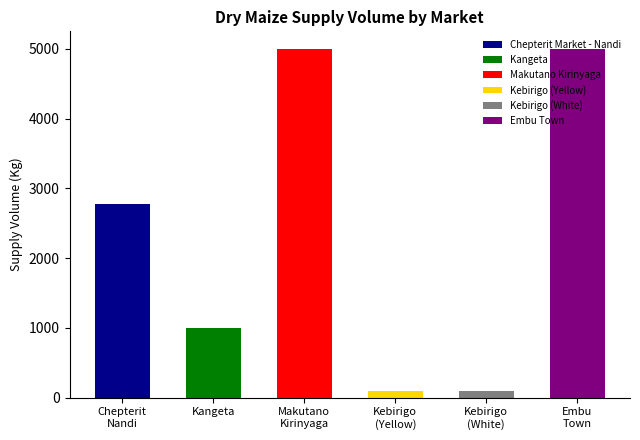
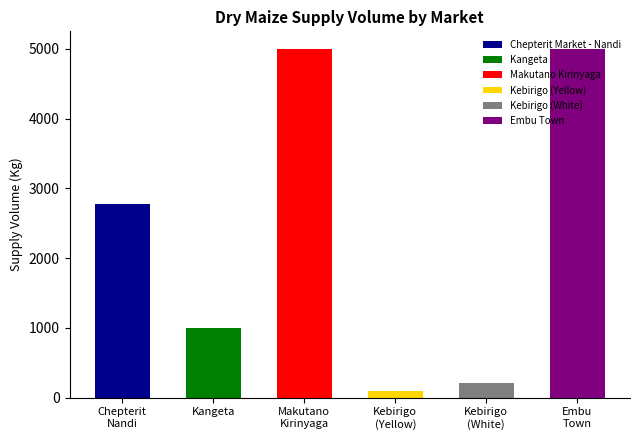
  {
    "Chepterit Nandi": 2800,
    "Kangeta": 1000,
    "Makutano Kirinyaga": 5000,
    "Kebirigo (Yellow)": 100,
-   "Kebirigo (White)": 100,
+   "Kebirigo (White)": 200,
    "Embu Town": 5000
  }
